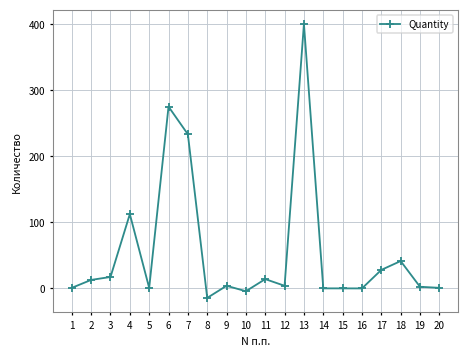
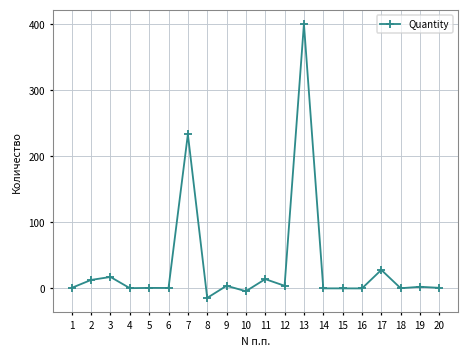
  {
    "1": 0,
    "2": 10,
    "3": 20,
-   "4": 110,
+   "4": 0,
    "5": 0,
-   "6": 280,
+   "6": 0,
    "7": 230,
    "8": -10,
    "9": 0,
    "10": 0,
    "11": 10,
    "12": 0,
    "13": 400,
    "14": 0,
    "15": 0,
    "16": 0,
    "17": 30,
-   "18": 40,
+   "18": 0,
    "19": 0,
    "20": 0
  }
